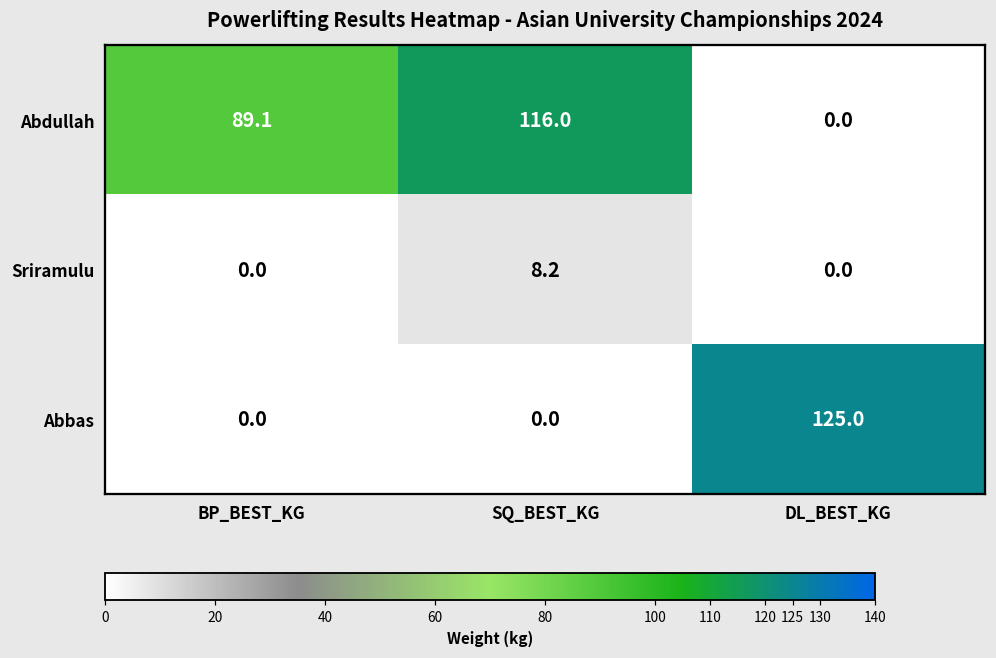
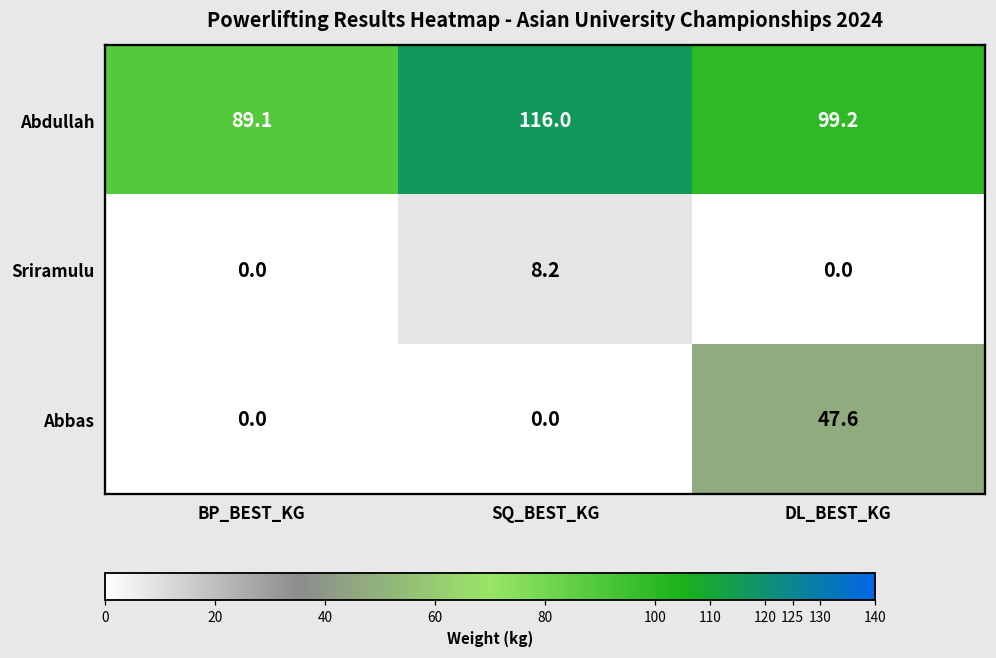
  {
    "Abdullah": {
      "BP_BEST_KG": 89.1,
      "SQ_BEST_KG": 116.0,
-     "DL_BEST_KG": 0.0
+     "DL_BEST_KG": 99.2
    },
    "Sriramulu": {
      "BP_BEST_KG": 0.0,
      "SQ_BEST_KG": 8.2,
      "DL_BEST_KG": 0.0
    },
    "Abbas": {
      "BP_BEST_KG": 0.0,
      "SQ_BEST_KG": 0.0,
-     "DL_BEST_KG": 125.0
+     "DL_BEST_KG": 47.6
    }
  }
